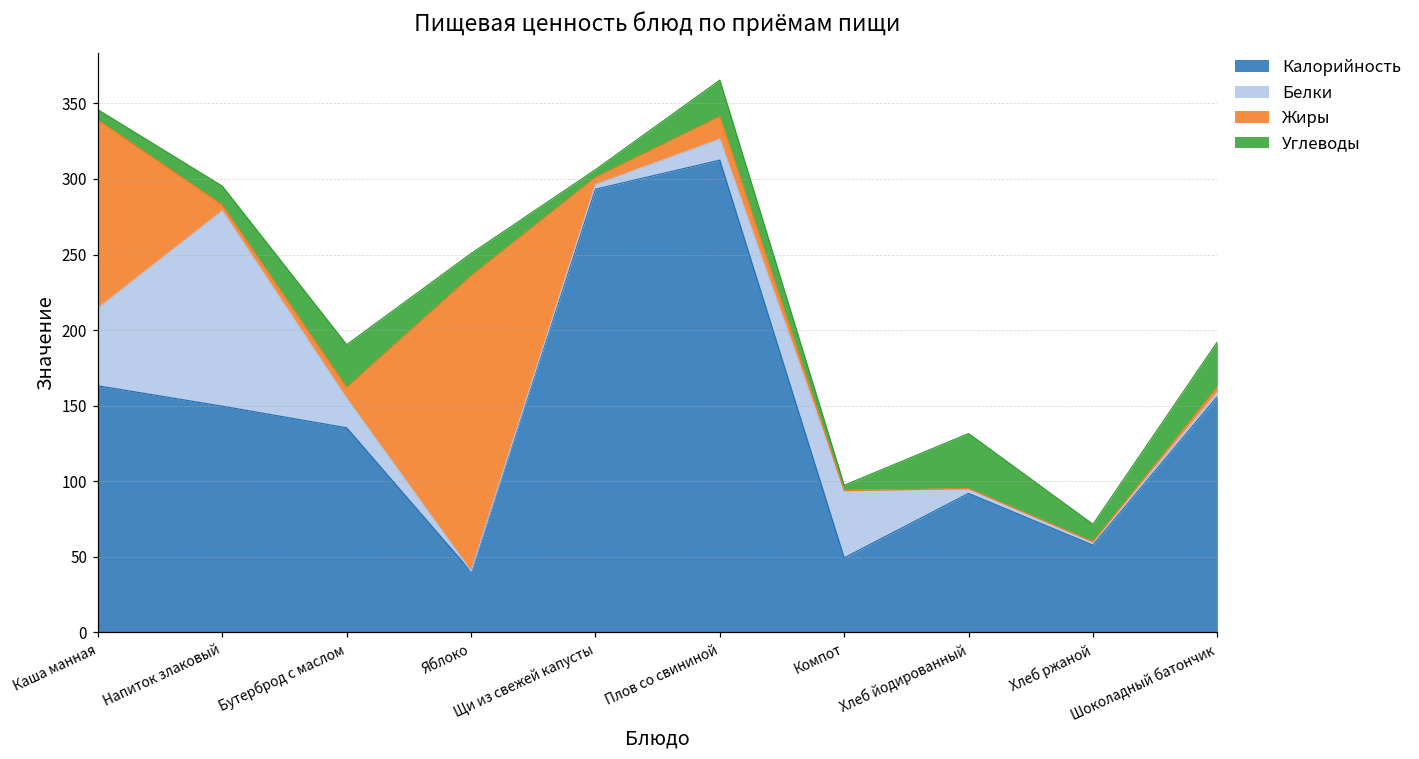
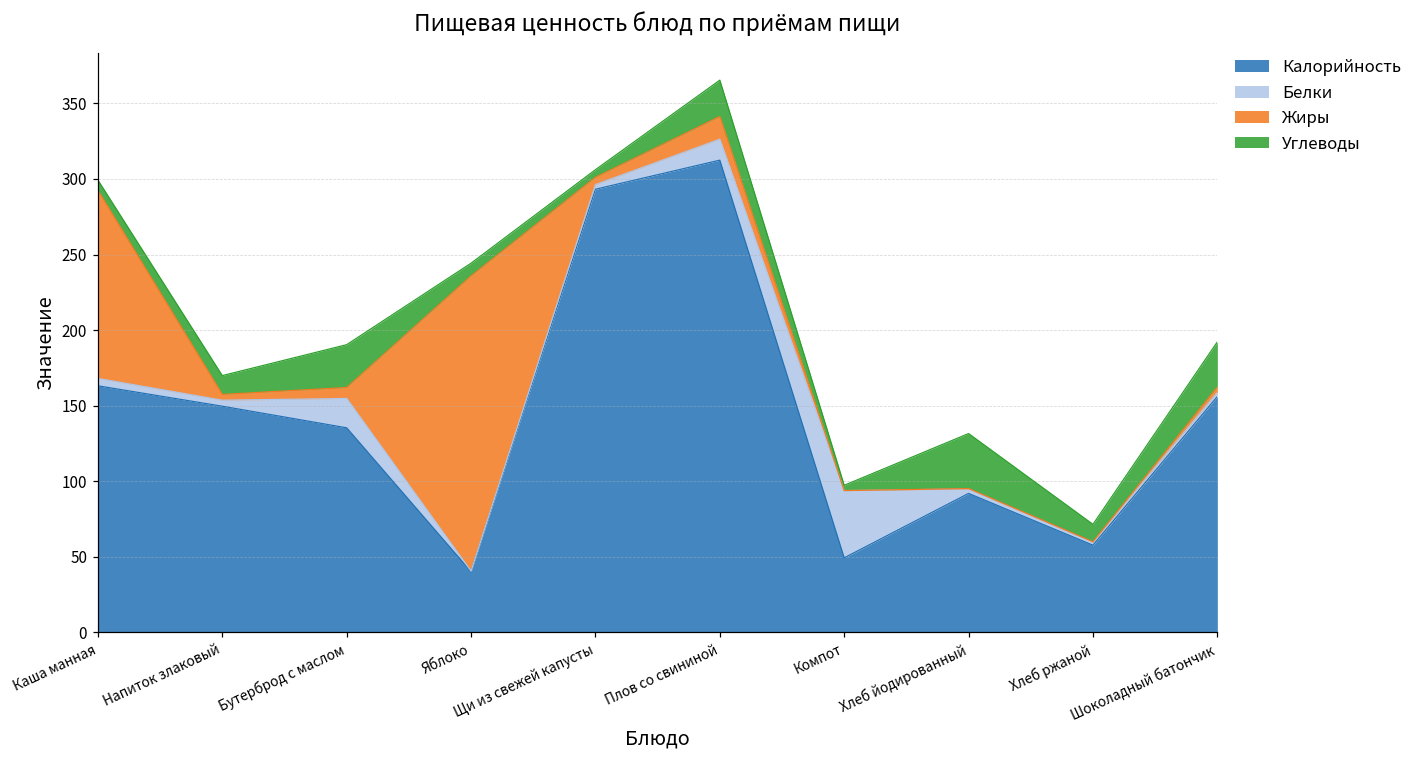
  {
    "Калорийность": {
      "Каша манная": 163,
      "Напиток злаковый": 150,
      "Бутерброд с маслом": 135,
      "Щи из свежей капусты": 293,
      "Плов со свининой": 312,
      "Компот": 49,
      "Хлеб йодированный": 92,
      "Хлеб ржаной": 58,
      "Шоколадный батончик": 156
    },
    "Белки": {
-     "Каша манная": 51,
-     "Напиток злаковый": 129,
+     "Каша манная": 5,
+     "Напиток злаковый": 4,
      "Бутерброд с маслом": 19,
      "Щи из свежей капусты": 3,
      "Плов со свининой": 14,
      "Шоколадный батончик": 3
    },
    "Жиры": {
      "Каша манная": 125,
      "Напиток злаковый": 4,
      "Бутерброд с маслом": 7,
      "Яблоко": 195,
      "Щи из свежей капусты": 5,
      "Плов со свининой": 15,
      "Шоколадный батончик": 4
    },
    "Углеводы": {
      "Каша манная": 7,
      "Напиток злаковый": 12,
      "Бутерброд с маслом": 28,
-     "Яблоко": 15,
+     "Яблоко": 8,
      "Щи из свежей капусты": 5,
      "Плов со свининой": 24,
      "Компот": 4,
      "Хлеб йодированный": 36,
      "Хлеб ржаной": 12,
      "Шоколадный батончик": 30
    }
  }
